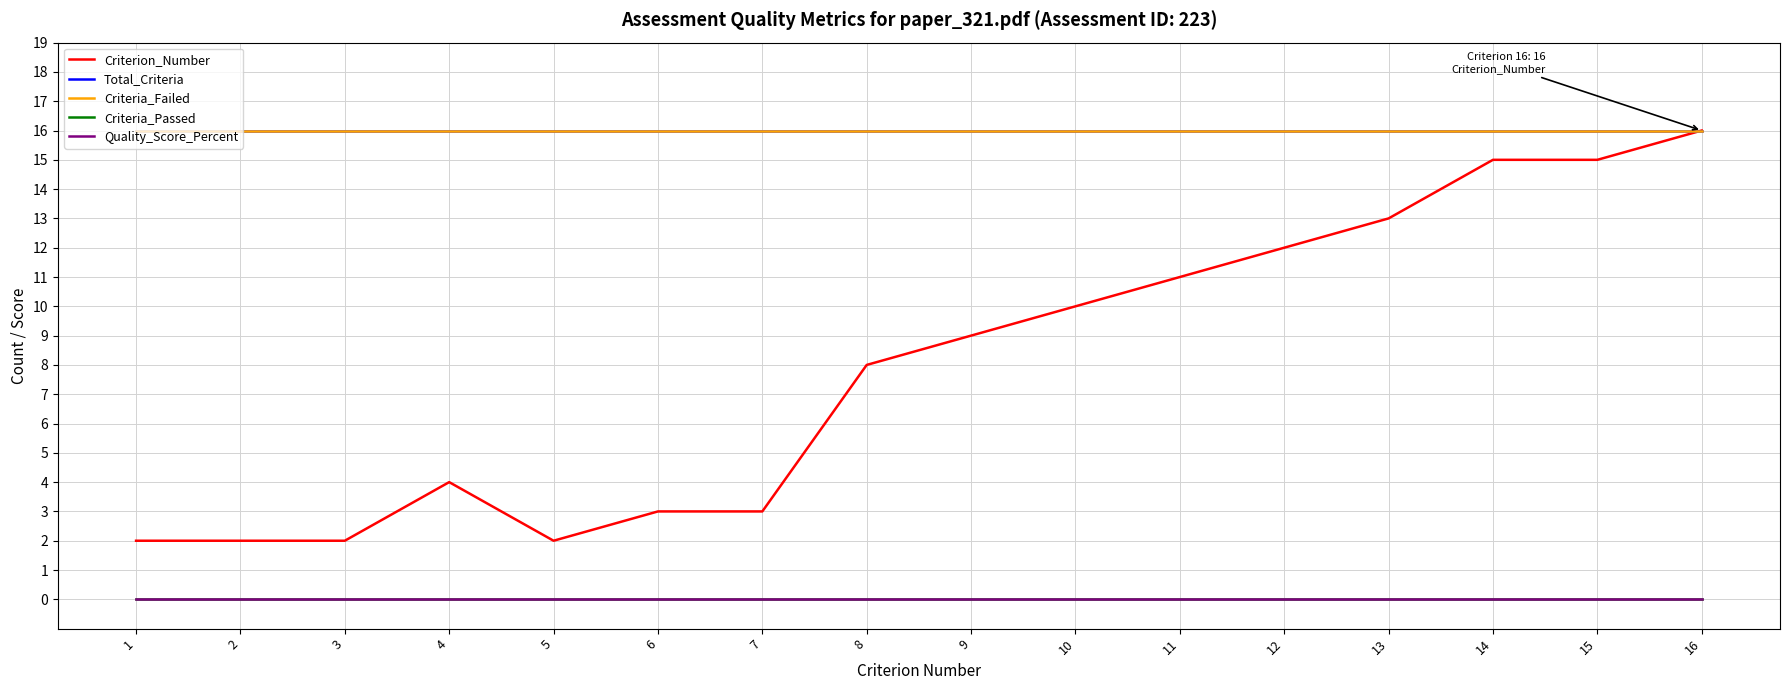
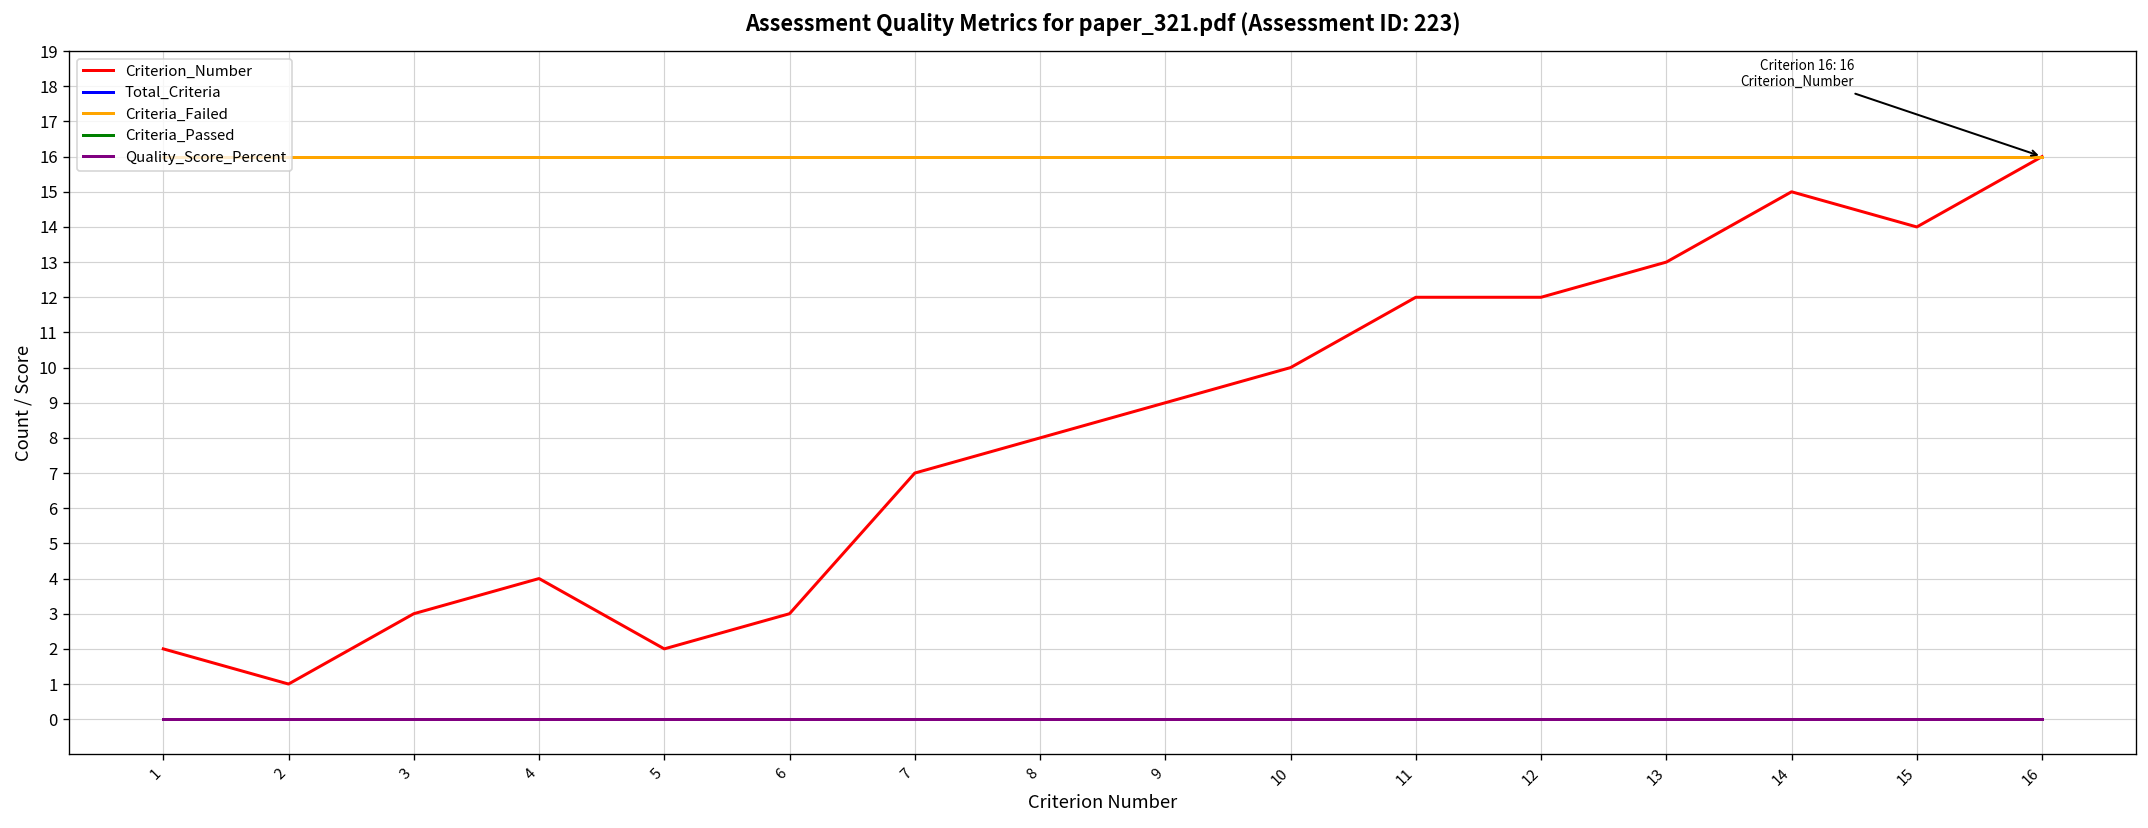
  {
    "Criterion_Number": {
      "1": 2,
-     "2": 2,
-     "3": 2,
+     "2": 1,
+     "3": 3,
      "4": 4,
      "5": 2,
      "6": 3,
-     "7": 3,
+     "7": 7,
      "8": 8,
      "9": 9,
      "10": 10,
-     "11": 11,
+     "11": 12,
      "12": 12,
      "13": 13,
      "14": 15,
-     "15": 15
+     "15": 14
    },
    "Criteria_Failed": {
      "3": 16,
      "4": 16,
      "5": 16,
      "6": 16,
      "7": 16,
      "8": 16,
      "9": 16,
      "10": 16,
      "11": 16,
      "12": 16,
      "13": 16
    },
    "Quality_Score_Percent": {
      "1": 0,
      "2": 0,
      "3": 0,
      "4": 0,
      "5": 0,
      "6": 0,
      "7": 0,
      "8": 0,
      "9": 0,
      "10": 0,
      "11": 0,
      "12": 0,
      "13": 0,
      "14": 0,
      "15": 0,
      "16": 0
    }
  }
